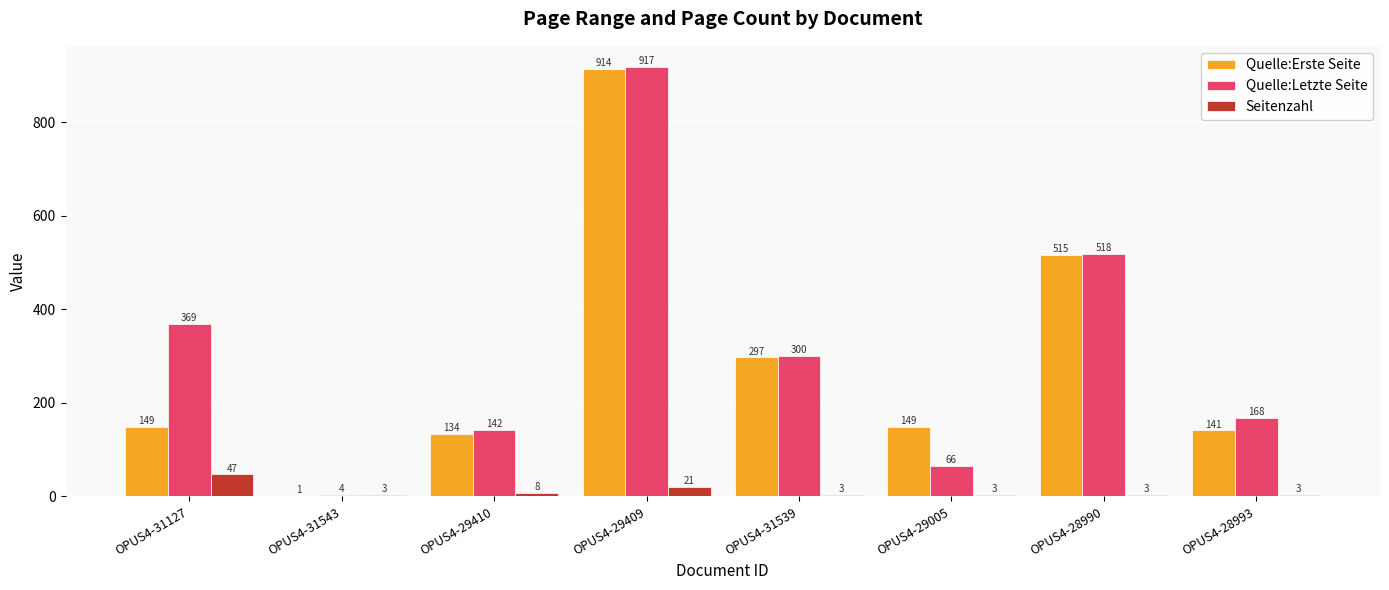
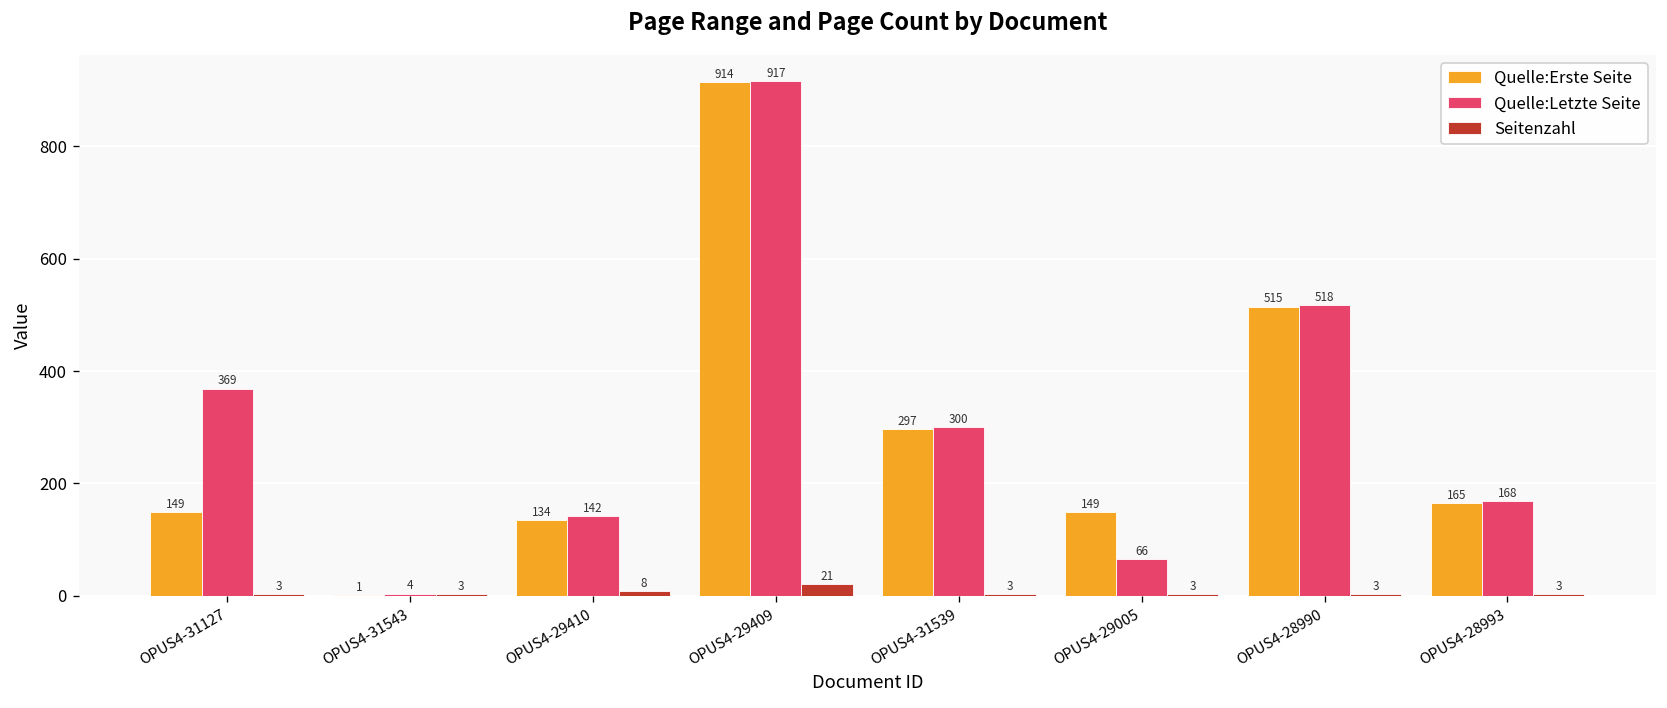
  {
    "Quelle:Erste Seite": {
      "OPUS4-31127": 149,
      "OPUS4-31543": 1,
      "OPUS4-29410": 134,
      "OPUS4-29409": 914,
      "OPUS4-31539": 297,
      "OPUS4-29005": 149,
      "OPUS4-28990": 515,
-     "OPUS4-28993": 141
+     "OPUS4-28993": 165
    },
    "Quelle:Letzte Seite": {
      "OPUS4-31127": 369,
      "OPUS4-31543": 4,
      "OPUS4-29410": 142,
      "OPUS4-29409": 917,
      "OPUS4-31539": 300,
      "OPUS4-29005": 66,
      "OPUS4-28990": 518,
      "OPUS4-28993": 168
    },
    "Seitenzahl": {
-     "OPUS4-31127": 47,
+     "OPUS4-31127": 3,
      "OPUS4-31543": 3,
      "OPUS4-29410": 8,
      "OPUS4-29409": 21,
      "OPUS4-31539": 3,
      "OPUS4-29005": 3,
      "OPUS4-28990": 3,
      "OPUS4-28993": 3
    }
  }
